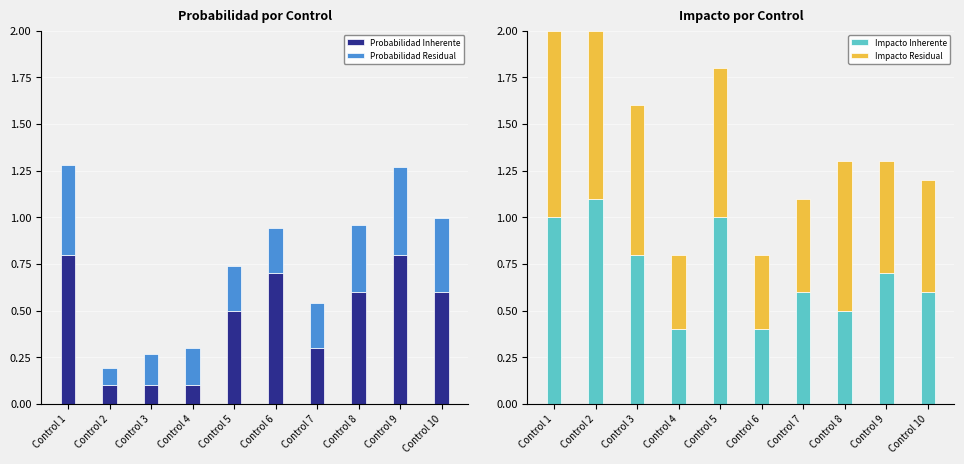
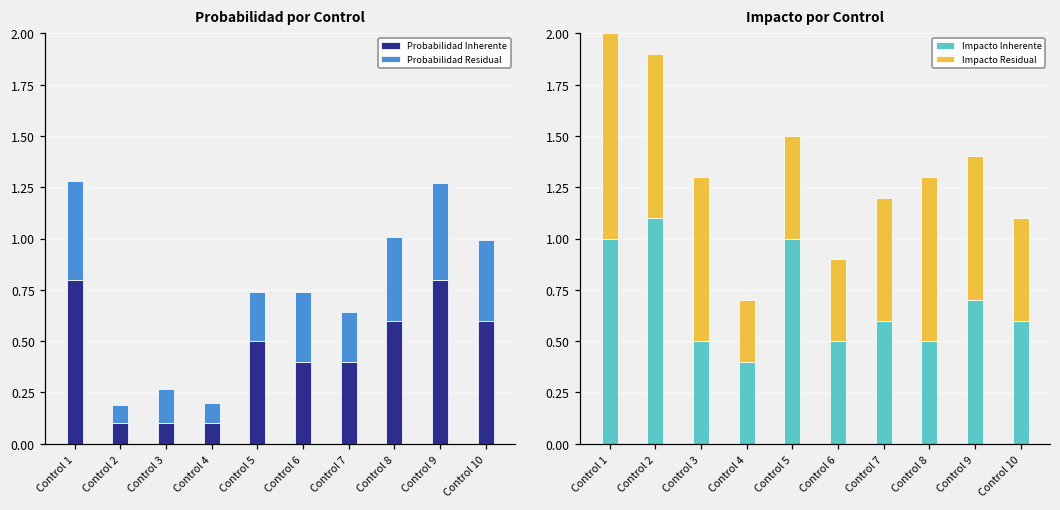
  {
    "Probabilidad por Control": {
      "Probabilidad Inherente": {
        "Control 1": 0.8,
        "Control 2": 0.1,
        "Control 3": 0.1,
        "Control 4": 0.1,
        "Control 5": 0.5,
-       "Control 6": 0.7,
-       "Control 7": 0.3,
+       "Control 6": 0.4,
+       "Control 7": 0.4,
        "Control 8": 0.6,
        "Control 9": 0.8,
        "Control 10": 0.6
      },
      "Probabilidad Residual": {
        "Control 1": 0.48,
        "Control 2": 0.09,
        "Control 3": 0.17,
-       "Control 4": 0.2,
+       "Control 4": 0.1,
        "Control 5": 0.24,
-       "Control 6": 0.24,
+       "Control 6": 0.34,
        "Control 7": 0.24,
-       "Control 8": 0.36,
+       "Control 8": 0.41,
        "Control 9": 0.47,
        "Control 10": 0.39
      }
    },
    "Impacto por Control": {
      "Impacto Inherente": {
        "Control 1": 1.0,
        "Control 2": 1.1,
-       "Control 3": 0.8,
+       "Control 3": 0.5,
        "Control 4": 0.4,
        "Control 5": 1.0,
-       "Control 6": 0.4,
+       "Control 6": 0.5,
        "Control 7": 0.6,
        "Control 8": 0.5,
        "Control 9": 0.7,
        "Control 10": 0.6
      },
      "Impacto Residual": {
        "Control 1": 1.0,
-       "Control 2": 0.9,
+       "Control 2": 0.8,
        "Control 3": 0.8,
-       "Control 4": 0.4,
-       "Control 5": 0.8,
+       "Control 4": 0.3,
+       "Control 5": 0.5,
        "Control 6": 0.4,
-       "Control 7": 0.5,
+       "Control 7": 0.6,
        "Control 8": 0.8,
-       "Control 9": 0.6,
-       "Control 10": 0.6
+       "Control 9": 0.7,
+       "Control 10": 0.5
      }
    }
  }
